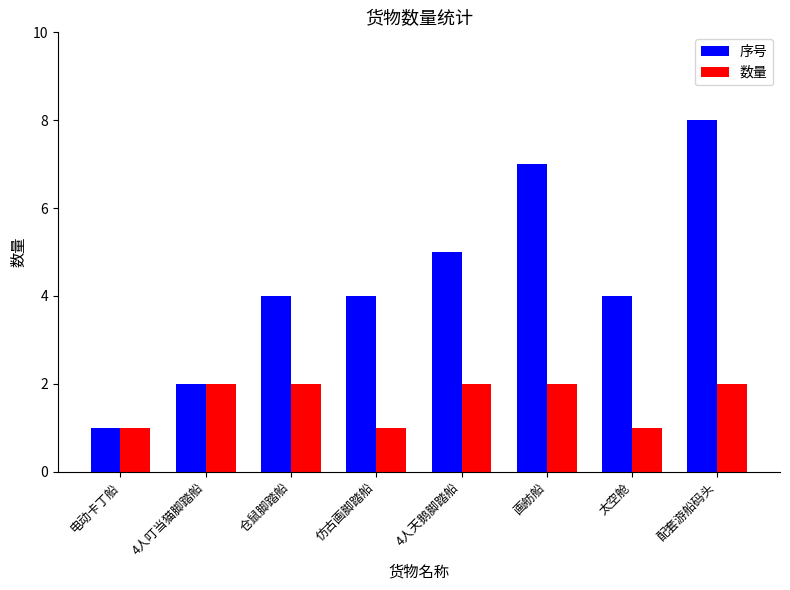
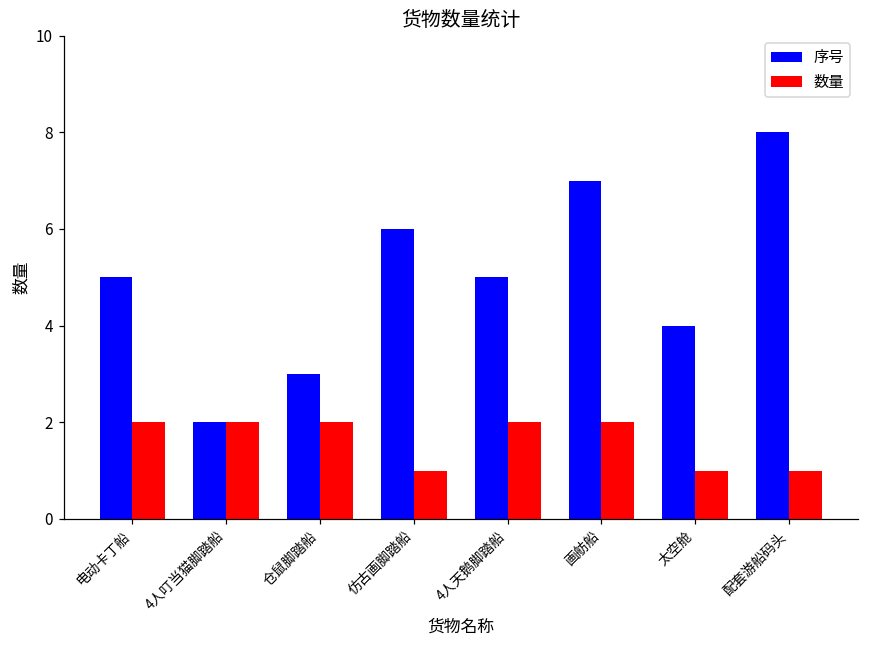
  {
    "序号": {
-     "电动卡丁船": 1,
+     "电动卡丁船": 5,
      "4人叮当猫脚踏船": 2,
-     "仓鼠脚踏船": 4,
-     "仿古画脚踏船": 4,
+     "仓鼠脚踏船": 3,
+     "仿古画脚踏船": 6,
      "4人天鹅脚踏船": 5,
      "画舫船": 7,
      "太空舱": 4,
      "配套游船码头": 8
    },
    "数量": {
-     "电动卡丁船": 1,
+     "电动卡丁船": 2,
      "4人叮当猫脚踏船": 2,
      "仓鼠脚踏船": 2,
      "仿古画脚踏船": 1,
      "4人天鹅脚踏船": 2,
      "画舫船": 2,
      "太空舱": 1,
-     "配套游船码头": 2
+     "配套游船码头": 1
    }
  }
